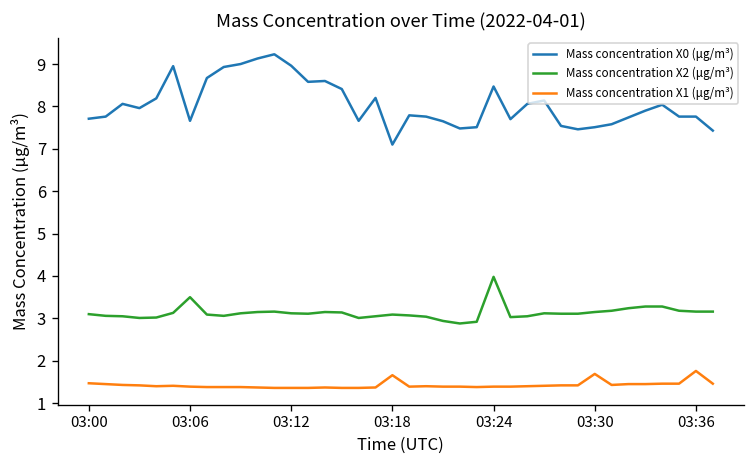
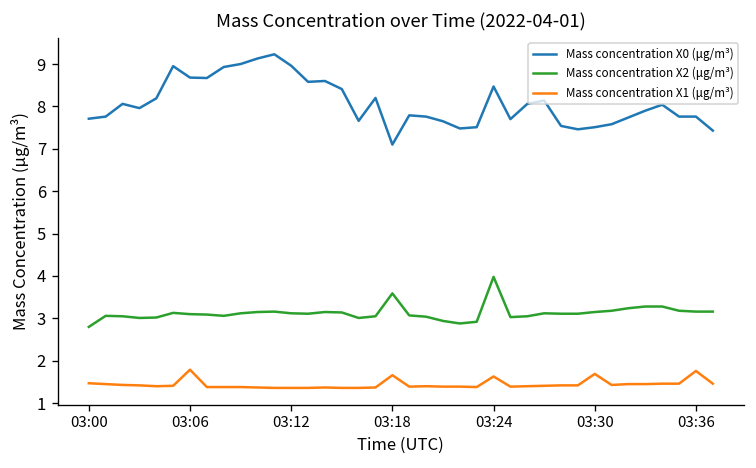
  {
    "Mass concentration X0 (μg/m³)": {
      "03:00": 7.7,
-     "03:06": 7.7,
+     "03:06": 8.7,
      "03:12": 9.0,
      "03:18": 7.1,
      "03:24": 8.5,
      "03:30": 7.5,
      "03:36": 7.8
    },
    "Mass concentration X2 (μg/m³)": {
-     "03:00": 3.1,
-     "03:06": 3.5,
+     "03:00": 2.8,
+     "03:06": 3.1,
      "03:12": 3.1,
-     "03:18": 3.1,
+     "03:18": 3.6,
      "03:24": 4.0,
      "03:30": 3.2,
      "03:36": 3.2
    },
    "Mass concentration X1 (μg/m³)": {
      "03:00": 1.5,
-     "03:06": 1.4,
+     "03:06": 1.8,
      "03:12": 1.4,
      "03:18": 1.7,
-     "03:24": 1.4,
+     "03:24": 1.6,
      "03:30": 1.7,
      "03:36": 1.8
    }
  }
